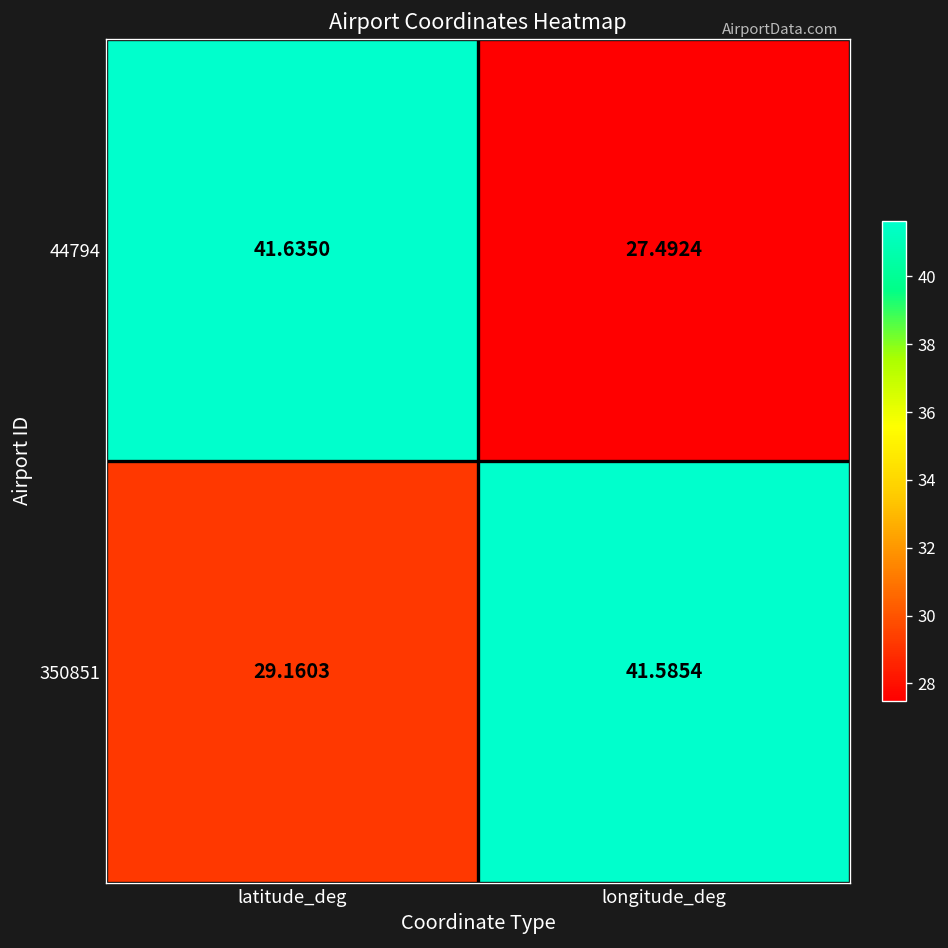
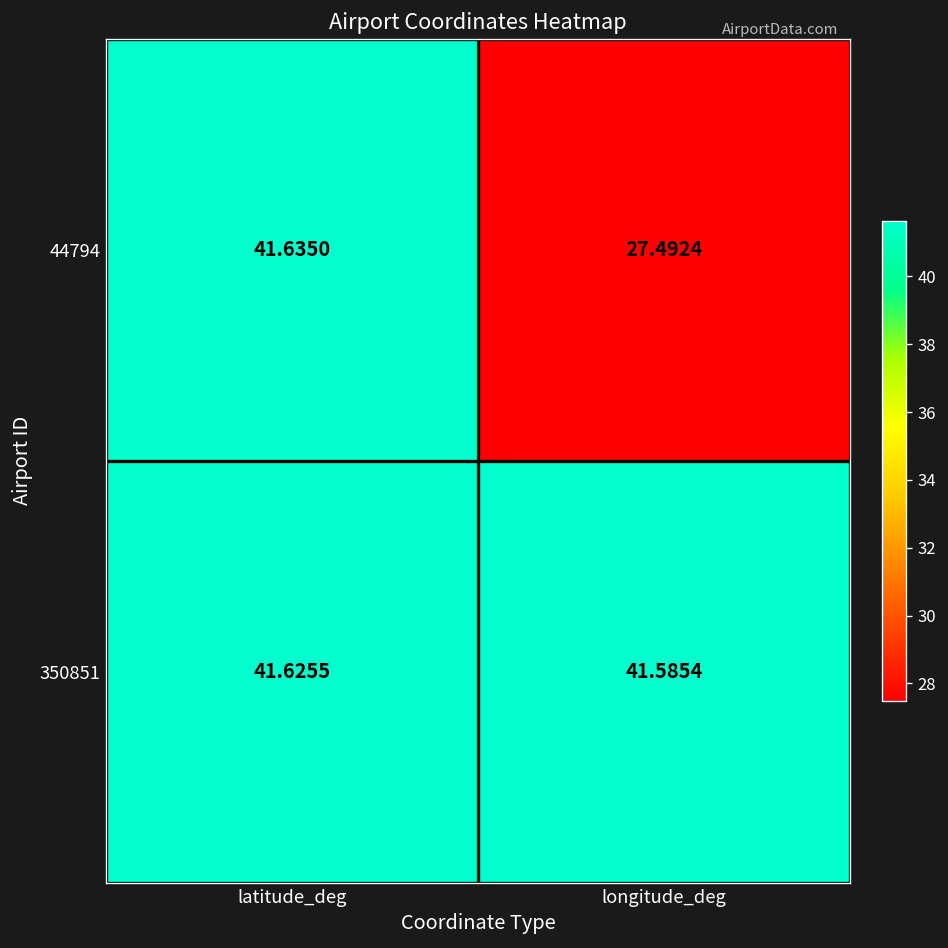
  {
    "44794": {
      "latitude_deg": 41.6350,
      "longitude_deg": 27.4924
    },
    "350851": {
-     "latitude_deg": 29.1603,
+     "latitude_deg": 41.6255,
      "longitude_deg": 41.5854
    }
  }
